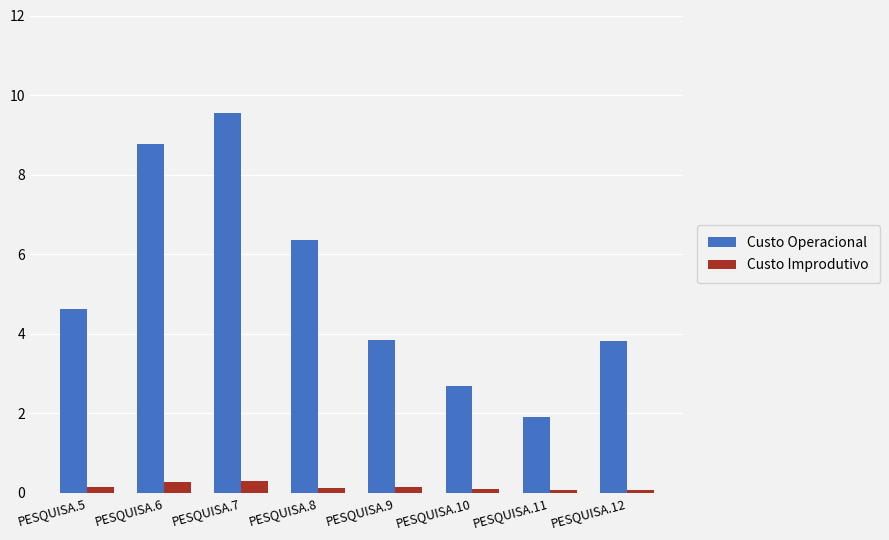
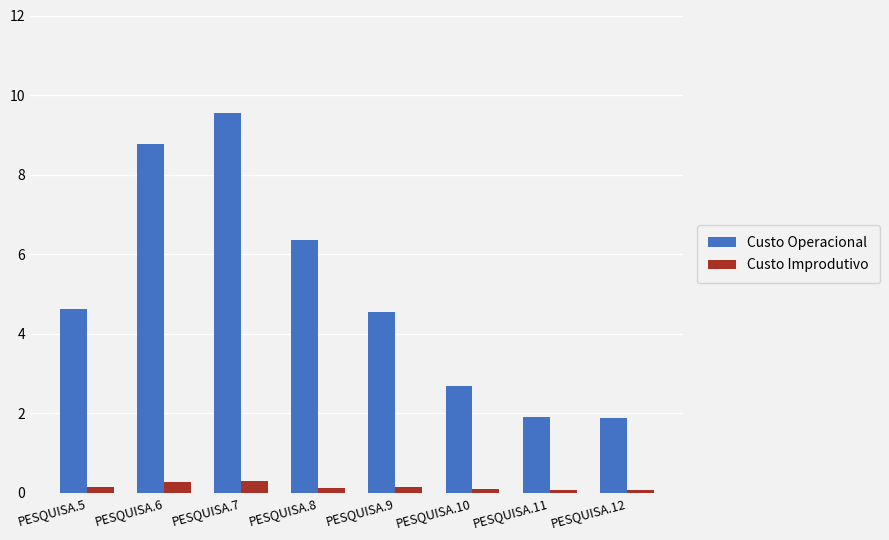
  {
    "Custo Operacional": {
      "PESQUISA.5": 4.6,
      "PESQUISA.6": 8.8,
      "PESQUISA.7": 9.5,
      "PESQUISA.8": 6.4,
-     "PESQUISA.9": 3.8,
+     "PESQUISA.9": 4.5,
      "PESQUISA.10": 2.7,
      "PESQUISA.11": 1.9,
-     "PESQUISA.12": 3.8
+     "PESQUISA.12": 1.9
    },
    "Custo Improdutivo": {
      "PESQUISA.5": 0.1,
      "PESQUISA.6": 0.3,
      "PESQUISA.7": 0.3,
      "PESQUISA.8": 0.1,
      "PESQUISA.9": 0.1,
      "PESQUISA.10": 0.1,
      "PESQUISA.11": 0.1
    }
  }
